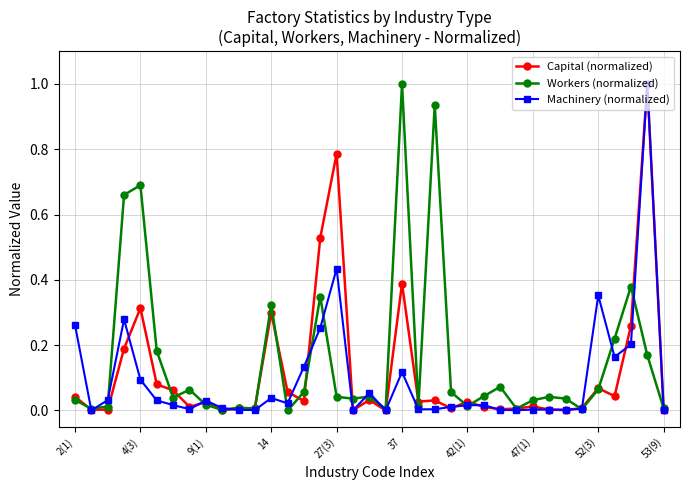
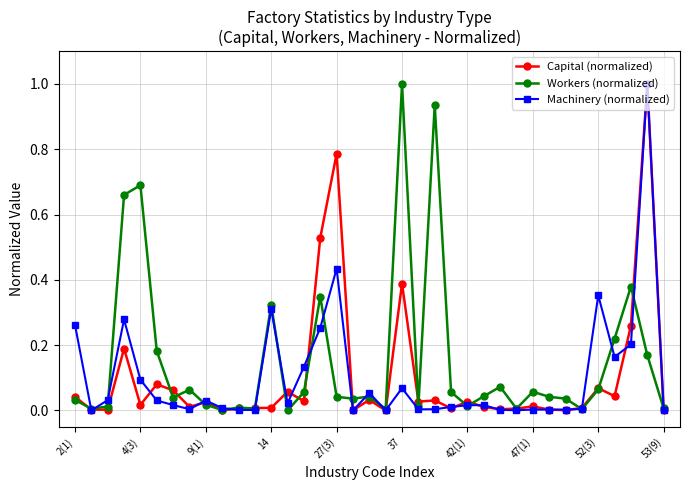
  {
    "Capital (normalized)": {
      "2(1)": 0.04,
-     "4(3)": 0.31,
-     "14": 0.30,
+     "4(3)": 0.02,
+     "14": 0.01,
      "27(3)": 0.79,
      "37": 0.39,
      "42(1)": 0.03,
      "47(1)": 0.01
    },
    "Workers (normalized)": {
      "2(1)": 0.03,
      "4(3)": 0.69,
      "14": 0.32,
      "27(3)": 0.04,
      "37": 1.00,
-     "47(1)": 0.03
+     "47(1)": 0.06
    },
    "Machinery (normalized)": {
      "2(1)": 0.26,
      "4(3)": 0.09,
-     "14": 0.04,
+     "14": 0.31,
      "27(3)": 0.43,
-     "37": 0.12,
+     "37": 0.07,
      "47(1)": 0.00,
      "52(3)": 0.35
    }
  }
